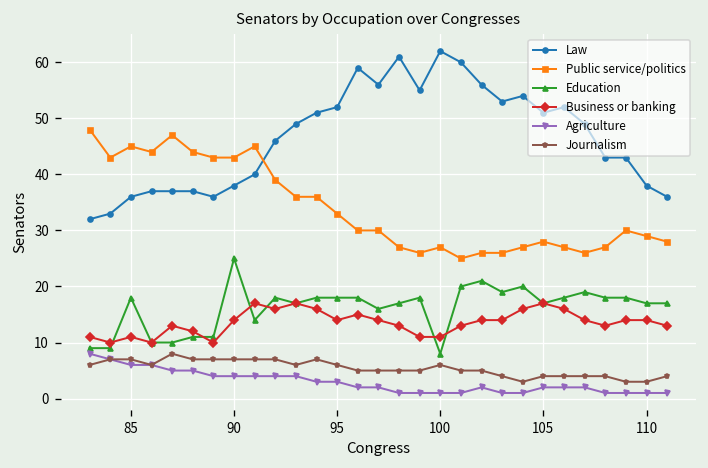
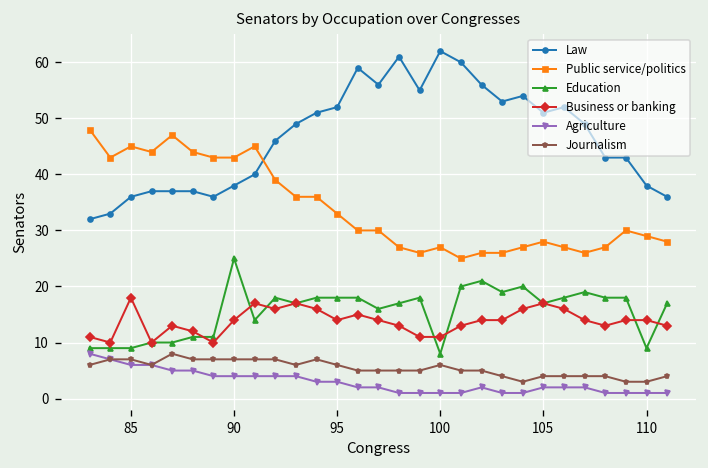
  {
    "Law": {
      "85": 36,
      "90": 38,
      "95": 52,
      "100": 62,
      "110": 38
    },
    "Public service/politics": {
      "85": 45,
      "90": 43,
      "95": 33,
      "100": 27,
      "105": 28,
      "110": 29
    },
    "Education": {
-     "85": 18,
+     "85": 9,
      "90": 25,
      "95": 18,
      "100": 8,
-     "110": 17
+     "110": 9
    },
    "Business or banking": {
-     "85": 11,
+     "85": 18,
      "90": 14,
      "95": 14,
      "100": 11,
      "110": 14
    },
    "Agriculture": {
      "85": 6,
      "90": 4,
      "95": 3,
      "100": 1,
      "105": 2,
      "110": 1
    },
    "Journalism": {
      "85": 7,
      "90": 7,
      "95": 6,
      "100": 6,
      "105": 4,
      "110": 3
    }
  }
